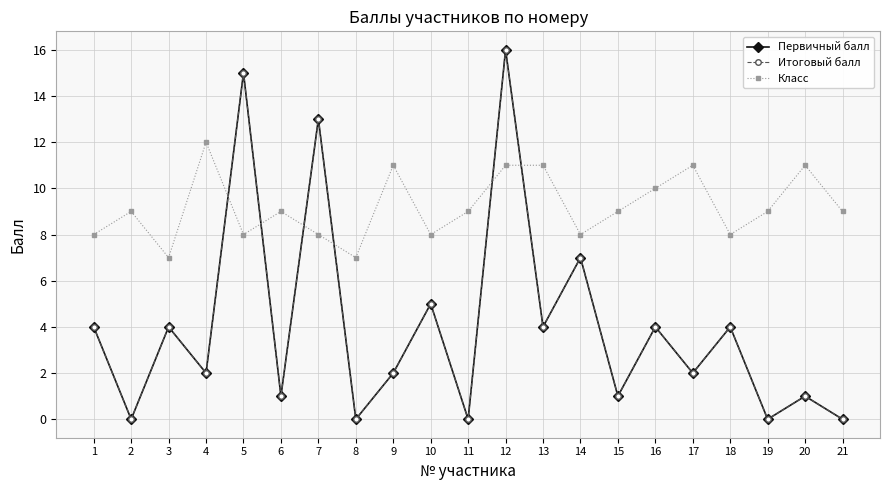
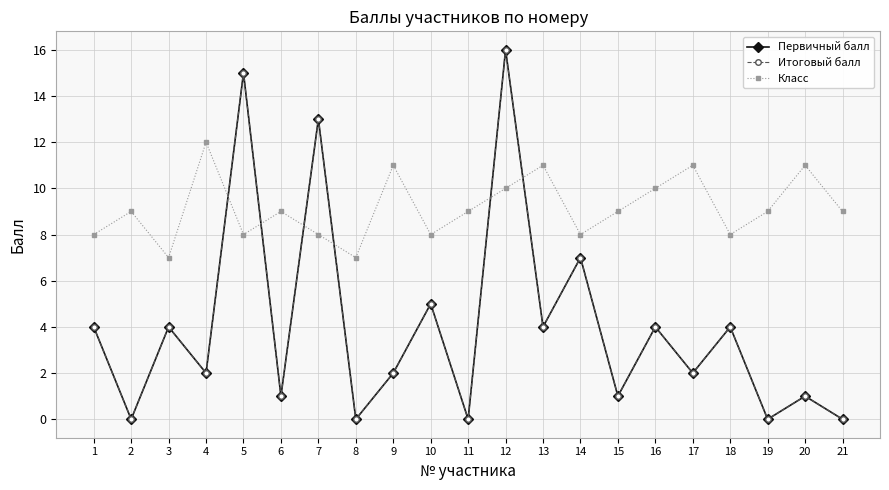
  {
    "Итоговый балл": {
      "1": 4,
      "2": 0,
      "3": 4,
      "4": 2,
      "5": 15,
      "6": 1,
      "7": 13,
      "8": 0,
      "9": 2,
      "10": 5,
      "11": 0,
      "12": 16,
      "13": 4,
      "14": 7,
      "15": 1,
      "16": 4,
      "17": 2,
      "18": 4,
      "19": 0,
      "20": 1,
      "21": 0
    },
    "Класс": {
      "1": 8,
      "2": 9,
      "3": 7,
      "4": 12,
      "5": 8,
      "6": 9,
      "7": 8,
      "8": 7,
      "9": 11,
      "10": 8,
      "11": 9,
-     "12": 11,
+     "12": 10,
      "13": 11,
      "14": 8,
      "15": 9,
      "16": 10,
      "17": 11,
      "18": 8,
      "19": 9,
      "20": 11,
      "21": 9
    }
  }
